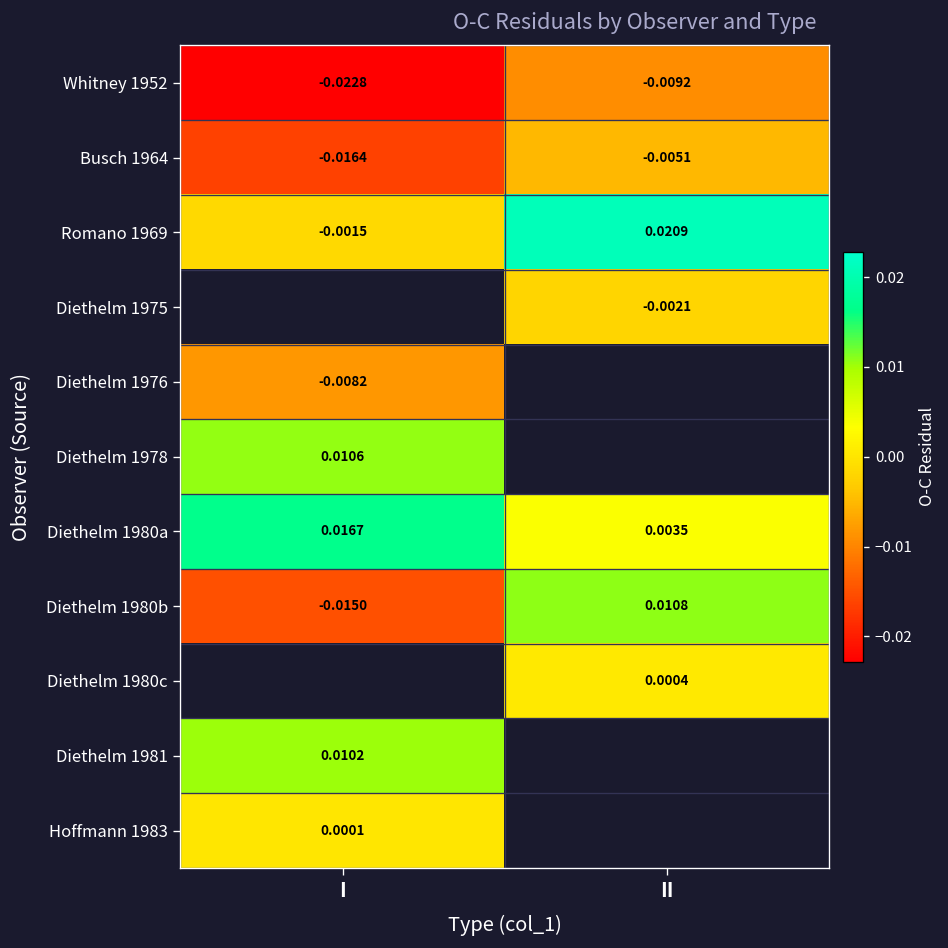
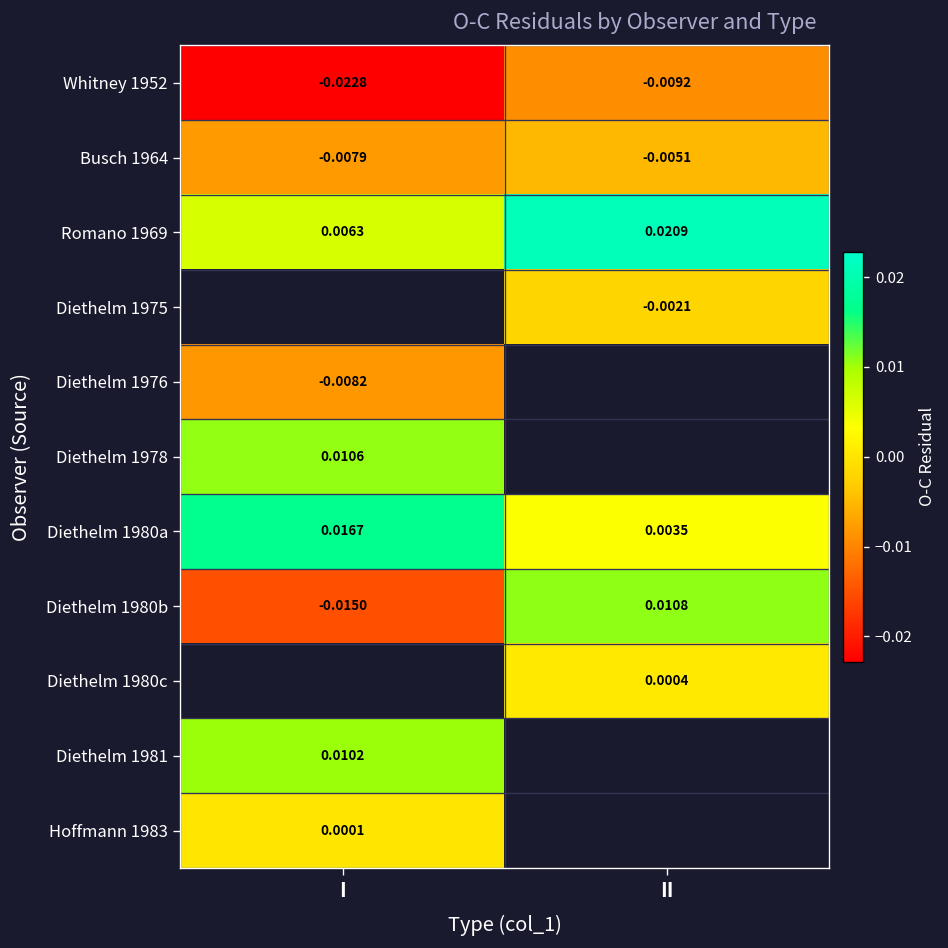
  {
    "Whitney 1952": {
      "I": -0.0228,
      "II": -0.0092
    },
    "Busch 1964": {
-     "I": -0.0164,
+     "I": -0.0079,
      "II": -0.0051
    },
    "Romano 1969": {
-     "I": -0.0015,
+     "I": 0.0063,
      "II": 0.0209
    },
    "Diethelm 1975": {
      "II": -0.0021
    },
    "Diethelm 1976": {
      "I": -0.0082
    },
    "Diethelm 1978": {
      "I": 0.0106
    },
    "Diethelm 1980a": {
      "I": 0.0167,
      "II": 0.0035
    },
    "Diethelm 1980b": {
      "I": -0.0150,
      "II": 0.0108
    },
    "Diethelm 1980c": {
      "II": 0.0004
    },
    "Diethelm 1981": {
      "I": 0.0102
    },
    "Hoffmann 1983": {
      "I": 0.0001
    }
  }
